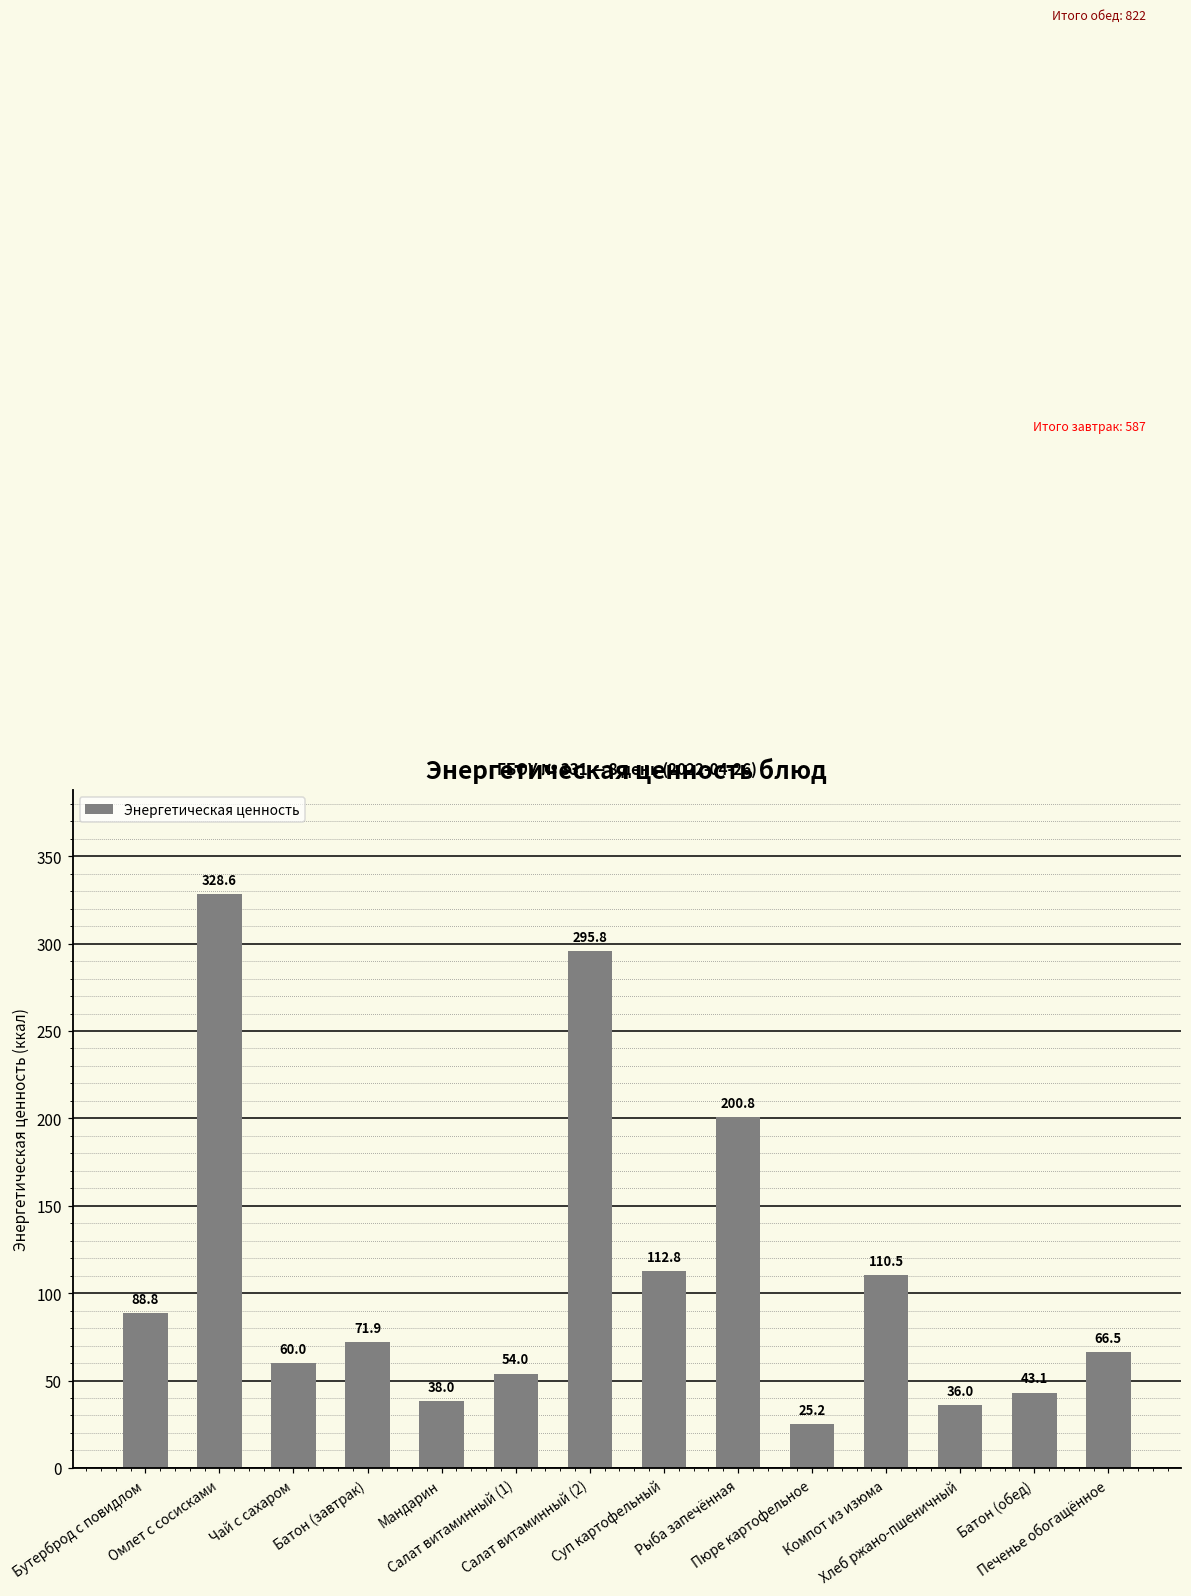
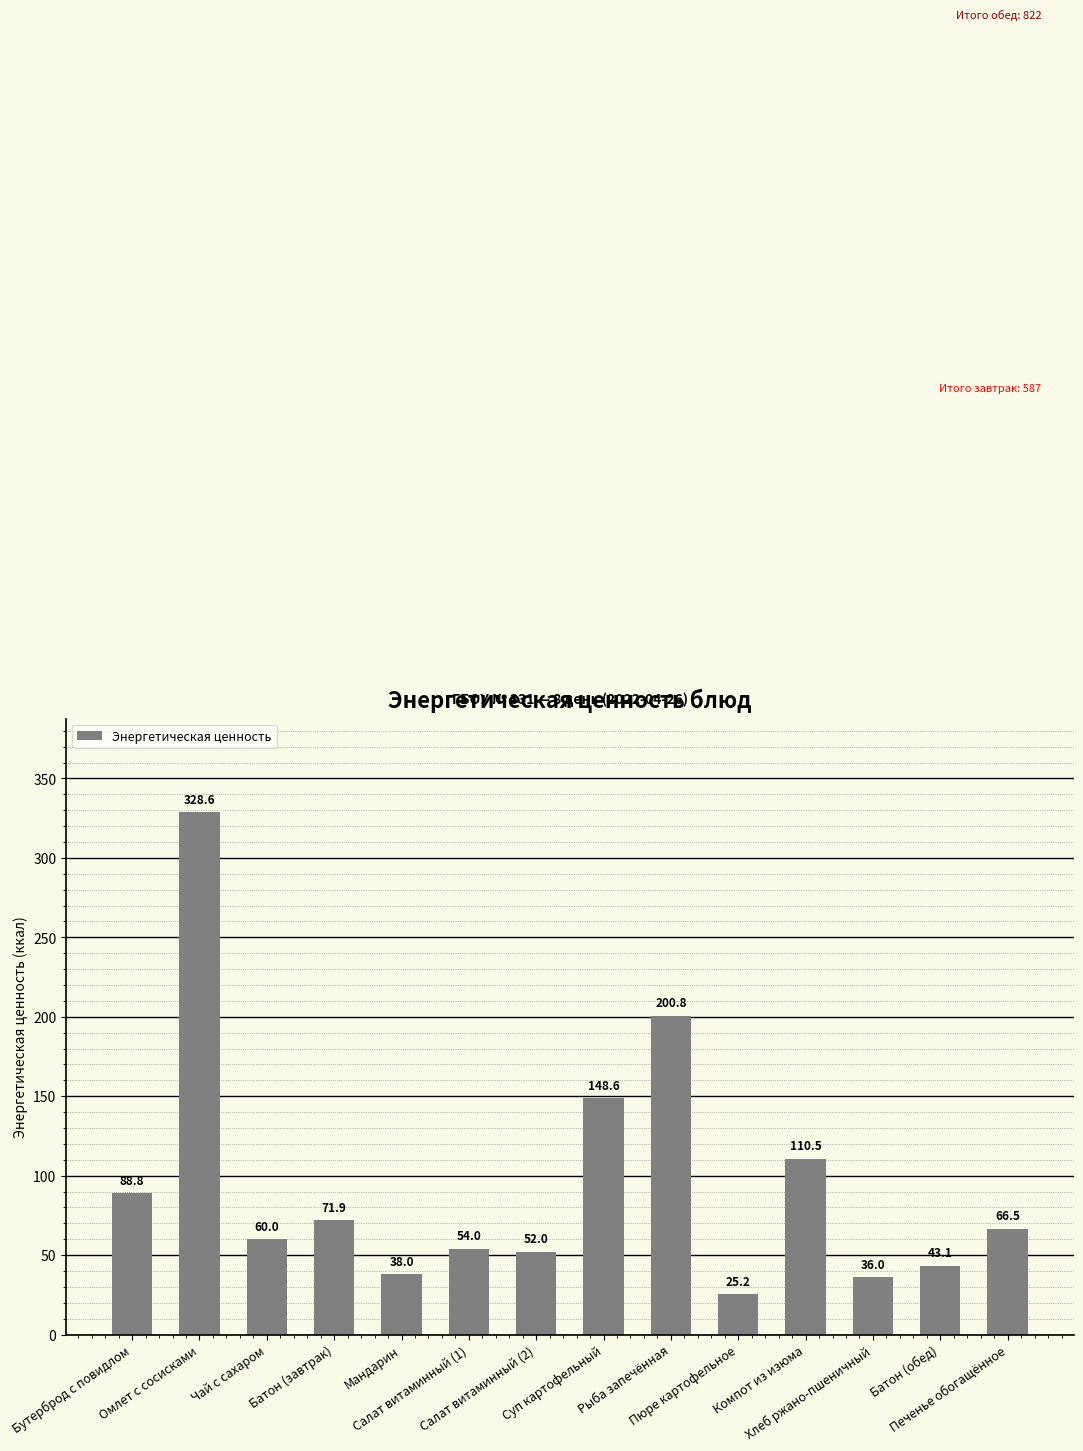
  {
    "Бутерброд с повидлом": 88.8,
    "Омлет с сосисками": 328.6,
    "Чай с сахаром": 60.0,
    "Батон (завтрак)": 71.9,
    "Мандарин": 38.0,
    "Салат витаминный (1)": 54.0,
-   "Салат витаминный (2)": 295.8,
-   "Суп картофельный": 112.8,
+   "Салат витаминный (2)": 52.0,
+   "Суп картофельный": 148.6,
    "Рыба запечённая": 200.8,
    "Пюре картофельное": 25.2,
    "Компот из изюма": 110.5,
    "Хлеб ржано-пшеничный": 36.0,
    "Батон (обед)": 43.1,
    "Печенье обогащённое": 66.5
  }
